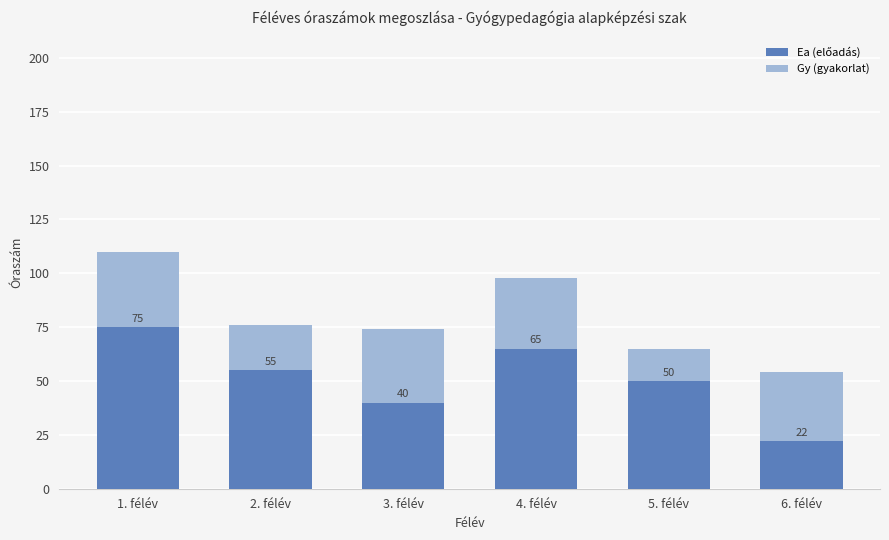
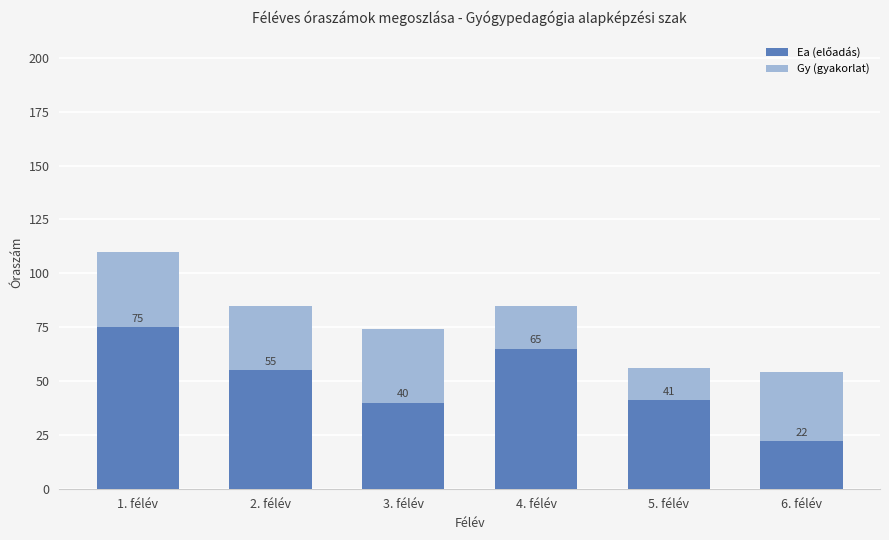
  {
    "Ea (előadás)": {
      "1. félév": 75,
      "2. félév": 55,
      "3. félév": 40,
      "4. félév": 65,
-     "5. félév": 50,
+     "5. félév": 41,
      "6. félév": 22
    },
    "Gy (gyakorlat)": {
-     "2. félév": 21,
-     "4. félév": 33
+     "2. félév": 30,
+     "4. félév": 20
    }
  }
